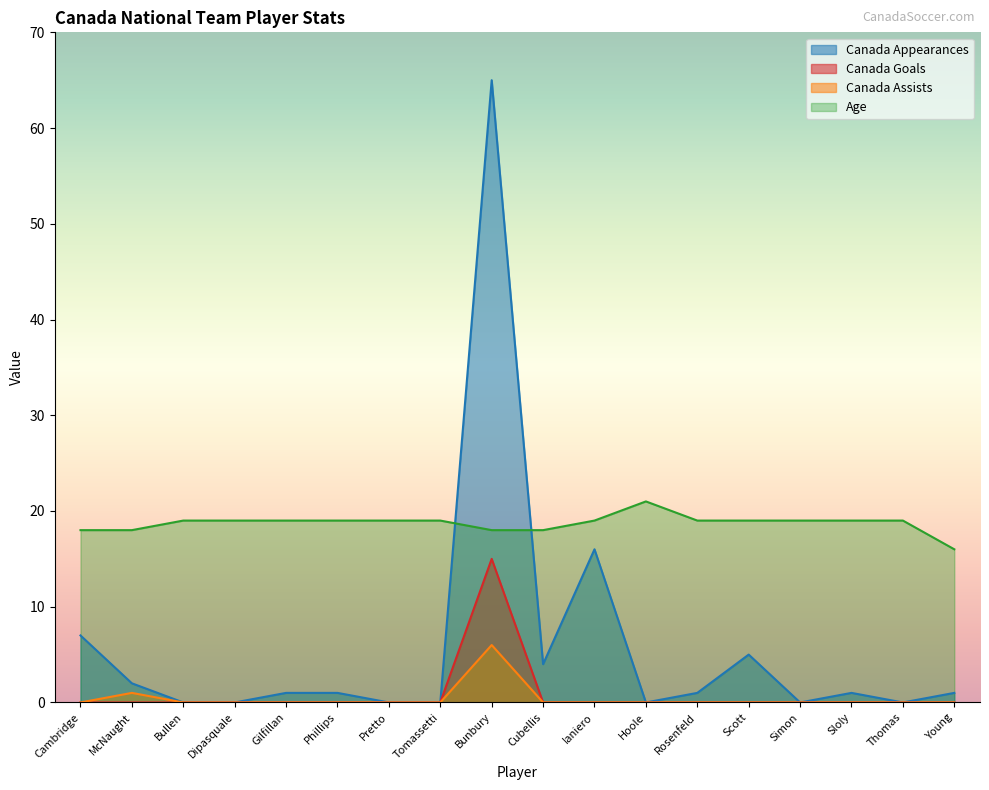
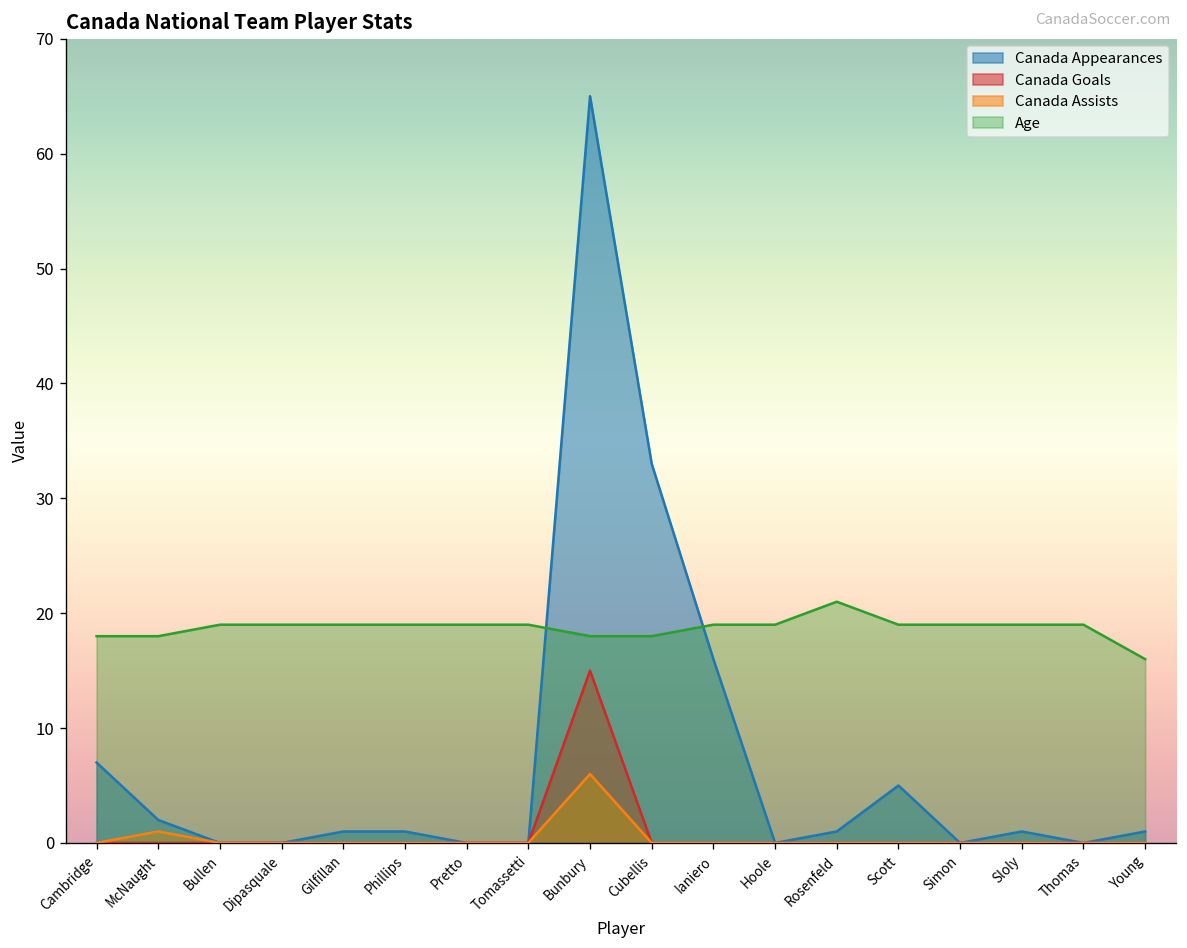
  {
    "Canada Appearances": {
      "Cambridge": 7,
      "McNaught": 2,
      "Gilfillan": 1,
      "Phillips": 1,
      "Bunbury": 65,
-     "Cubellis": 4,
+     "Cubellis": 33,
      "Ianiero": 16,
      "Rosenfeld": 1,
      "Scott": 5,
      "Sloly": 1,
      "Young": 1
    },
    "Canada Goals": {
      "McNaught": 0,
      "Bunbury": 15
    },
    "Canada Assists": {
      "McNaught": 1,
      "Bunbury": 6
    },
    "Age": {
      "Cambridge": 18,
      "McNaught": 18,
      "Bullen": 19,
      "Dipasquale": 19,
      "Gilfillan": 19,
      "Phillips": 19,
      "Pretto": 19,
      "Tomassetti": 19,
      "Bunbury": 18,
      "Cubellis": 18,
      "Ianiero": 19,
-     "Hoole": 21,
-     "Rosenfeld": 19,
+     "Hoole": 19,
+     "Rosenfeld": 21,
      "Scott": 19,
      "Simon": 19,
      "Sloly": 19,
      "Thomas": 19,
      "Young": 16
    }
  }
